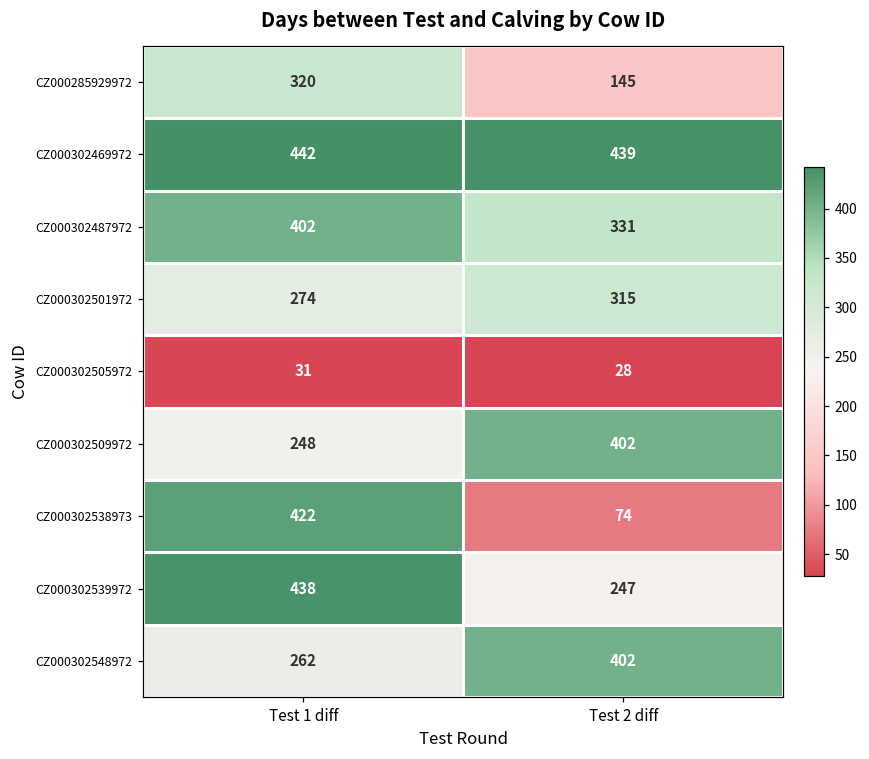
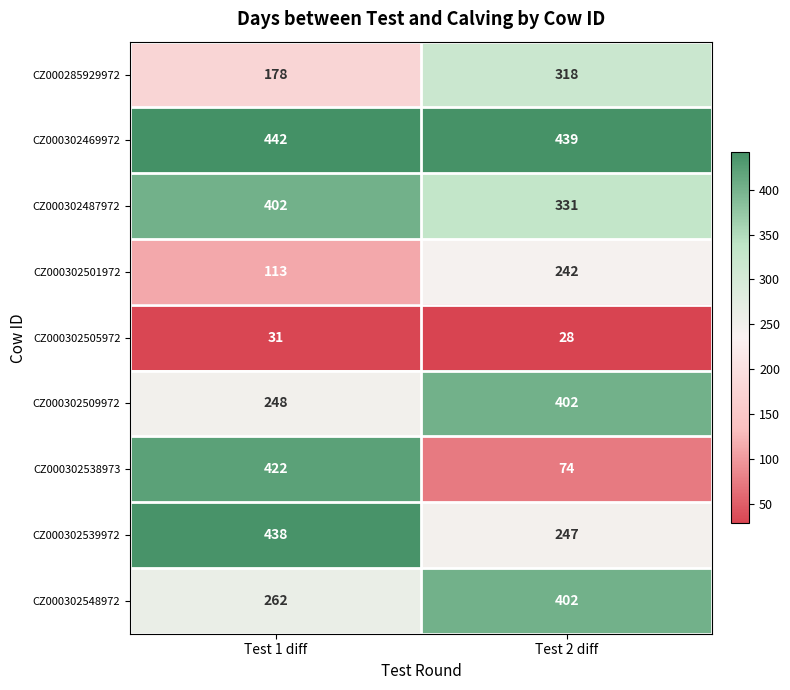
  {
    "CZ000285929972": {
-     "Test 1 diff": 320,
-     "Test 2 diff": 145
+     "Test 1 diff": 178,
+     "Test 2 diff": 318
    },
    "CZ000302469972": {
      "Test 1 diff": 442,
      "Test 2 diff": 439
    },
    "CZ000302487972": {
      "Test 1 diff": 402,
      "Test 2 diff": 331
    },
    "CZ000302501972": {
-     "Test 1 diff": 274,
-     "Test 2 diff": 315
+     "Test 1 diff": 113,
+     "Test 2 diff": 242
    },
    "CZ000302505972": {
      "Test 1 diff": 31,
      "Test 2 diff": 28
    },
    "CZ000302509972": {
      "Test 1 diff": 248,
      "Test 2 diff": 402
    },
    "CZ000302538973": {
      "Test 1 diff": 422,
      "Test 2 diff": 74
    },
    "CZ000302539972": {
      "Test 1 diff": 438,
      "Test 2 diff": 247
    },
    "CZ000302548972": {
      "Test 1 diff": 262,
      "Test 2 diff": 402
    }
  }
